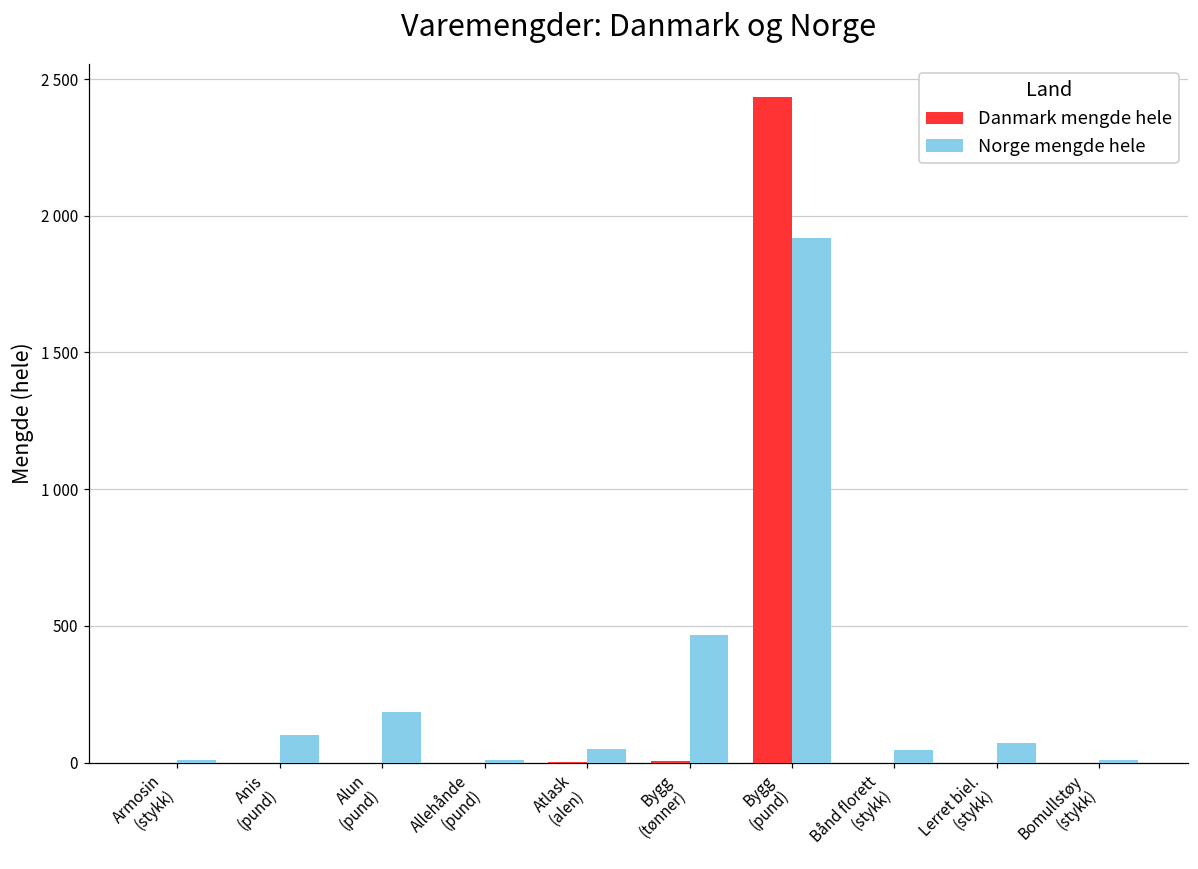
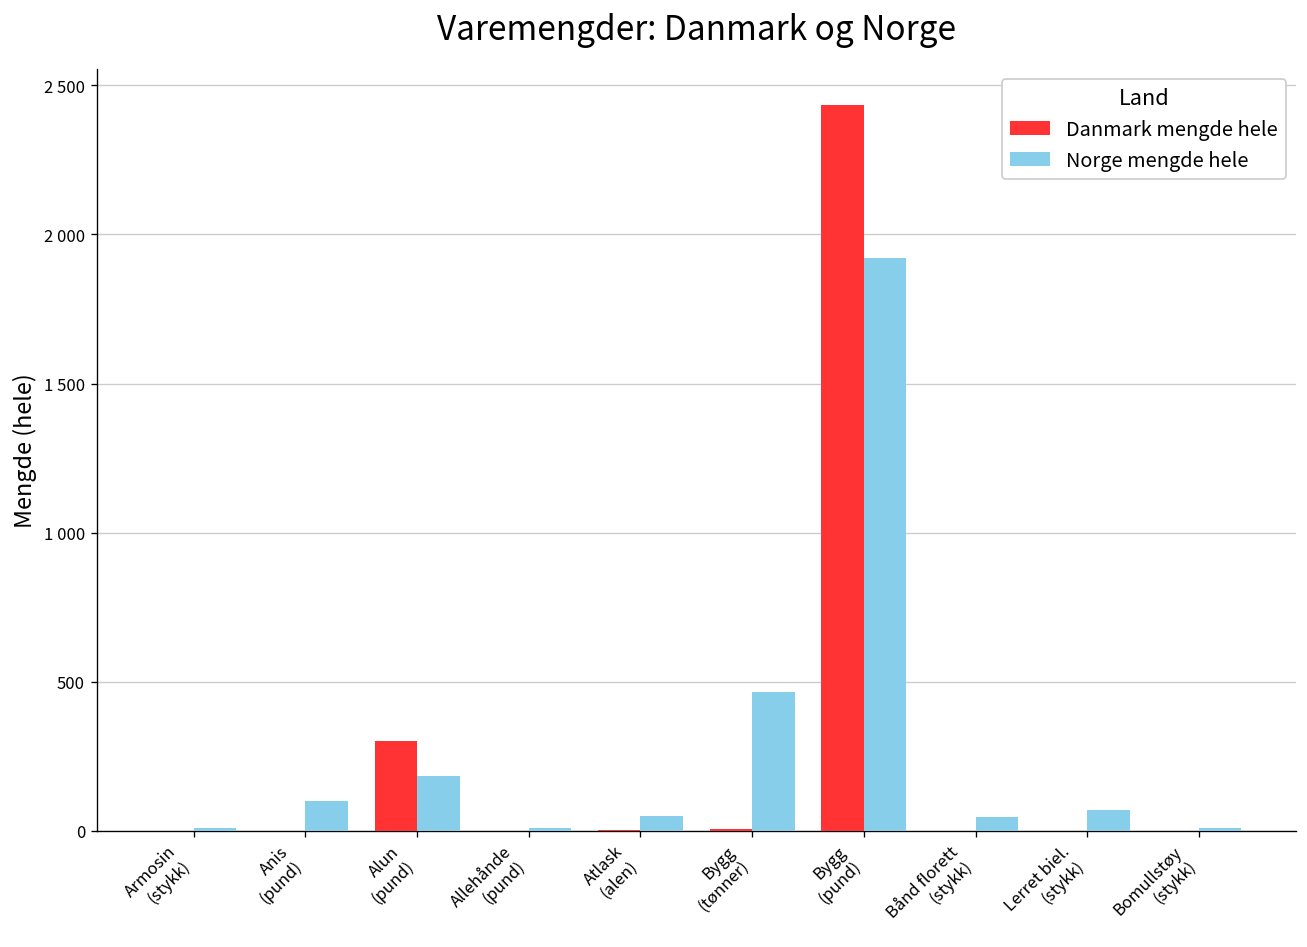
  {
    "Danmark mengde hele": {
      "Armosin (stykk)": 0,
      "Anis (pund)": 0,
-     "Alun (pund)": 0,
+     "Alun (pund)": 300,
      "Allehånde (pund)": 0,
      "Bygg (pund)": 2430,
      "Bånd florett (stykk)": 0,
      "Lerret biel. (stykk)": 0,
      "Bomullstøy (stykk)": 0
    },
    "Norge mengde hele": {
      "Anis (pund)": 100,
      "Alun (pund)": 180,
      "Atlask (alen)": 50,
      "Bygg (tønner)": 470,
      "Bygg (pund)": 1920,
      "Bånd florett (stykk)": 50,
      "Lerret biel. (stykk)": 70
    }
  }
